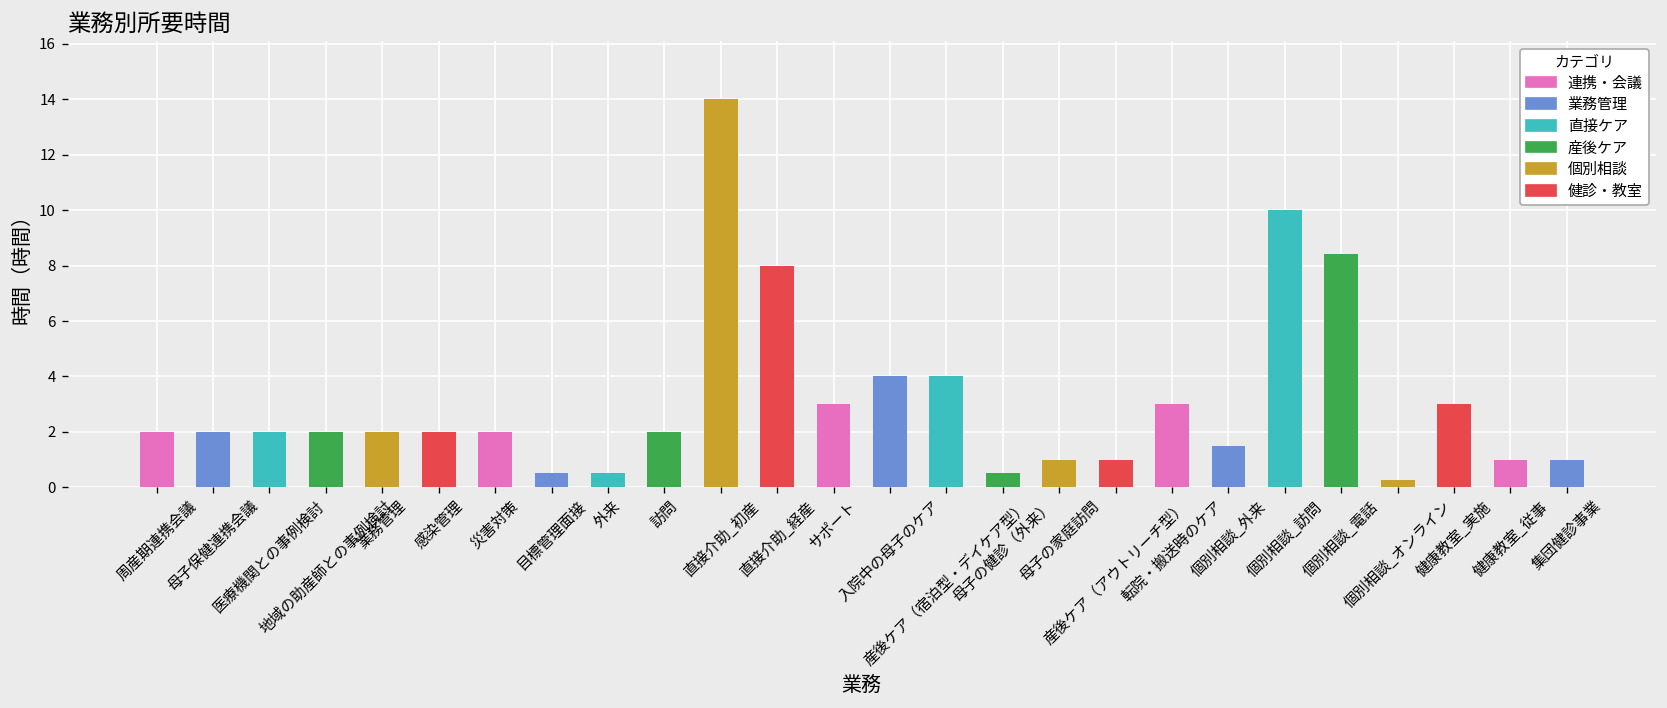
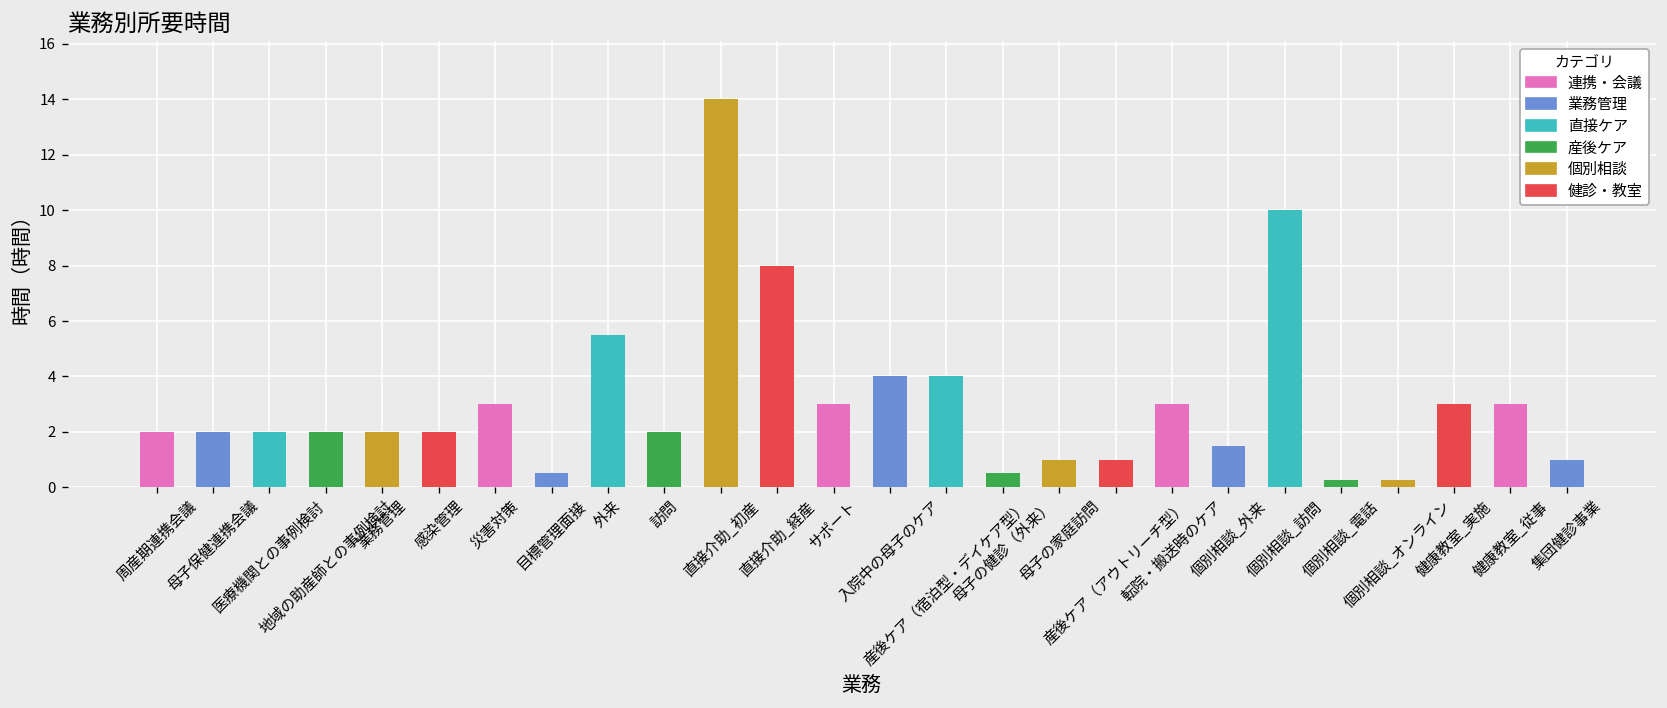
  {
    "周産期連携会議": 2.0,
    "母子保健連携会議": 2.0,
    "医療機関との事例検討": 2.0,
    "地域の助産師との事例検討": 2.0,
    "業務管理": 2.0,
    "感染管理": 2.0,
-   "災害対策": 2,
+   "災害対策": 3,
    "目標管理面接": 0.5,
-   "外来": 0.5,
+   "外来": 5.5,
    "訪問": 2.0,
    "直接介助_初産": 14.0,
    "直接介助_経産": 8.0,
    "サポート": 3.0,
    "入院中の母子のケア": 4.0,
    "産後ケア（宿泊型・デイケア型）": 4.0,
    "母子の健診（外来）": 0.5,
    "母子の家庭訪問": 1.0,
    "産後ケア（アウトリーチ型）": 1.0,
    "転院・搬送時のケア": 3.0,
    "個別相談_外来": 1.5,
    "個別相談_訪問": 10.0,
-   "個別相談_電話": 8.4,
+   "個別相談_電話": 0.3,
    "個別相談_オンライン": 0.3,
    "健康教室_実施": 3.0,
-   "健康教室_従事": 1,
+   "健康教室_従事": 3,
    "集団健診事業": 1.0
  }
